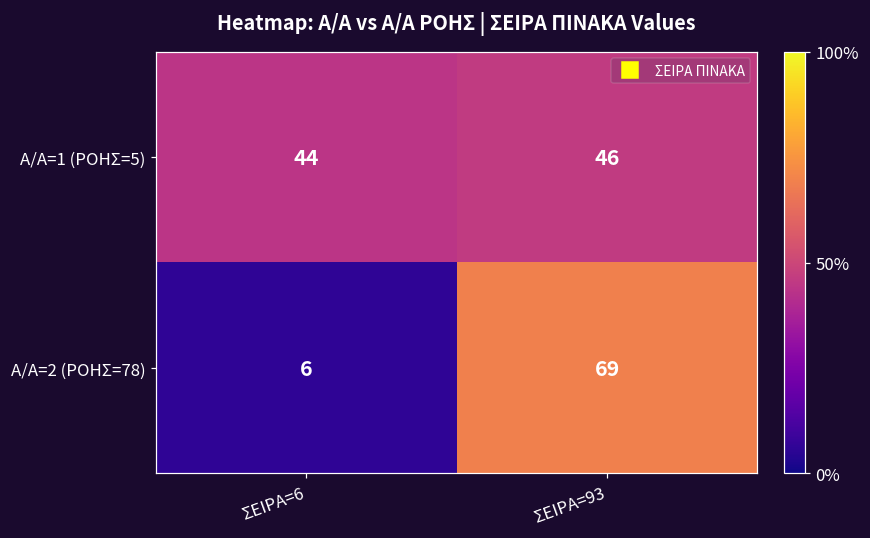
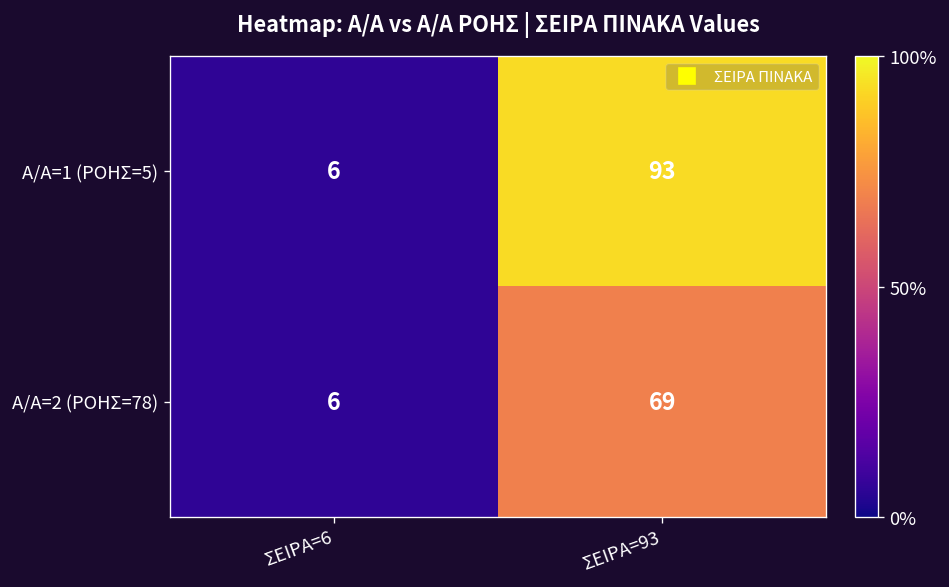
  {
    "A/A=1 (ΡΟΗΣ=5)": {
-     "ΣΕΙΡΑ=6": 44,
-     "ΣΕΙΡΑ=93": 46
+     "ΣΕΙΡΑ=6": 6,
+     "ΣΕΙΡΑ=93": 93
    },
    "A/A=2 (ΡΟΗΣ=78)": {
      "ΣΕΙΡΑ=6": 6,
      "ΣΕΙΡΑ=93": 69
    }
  }
